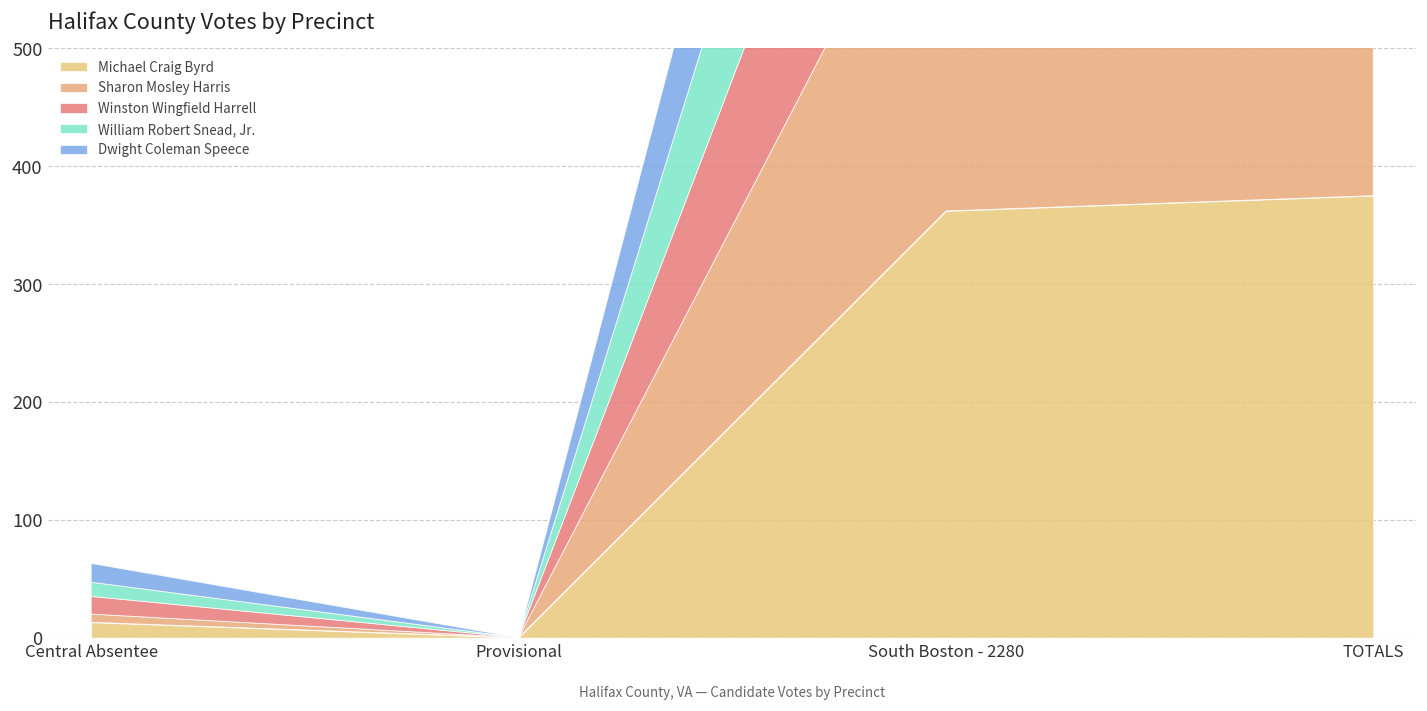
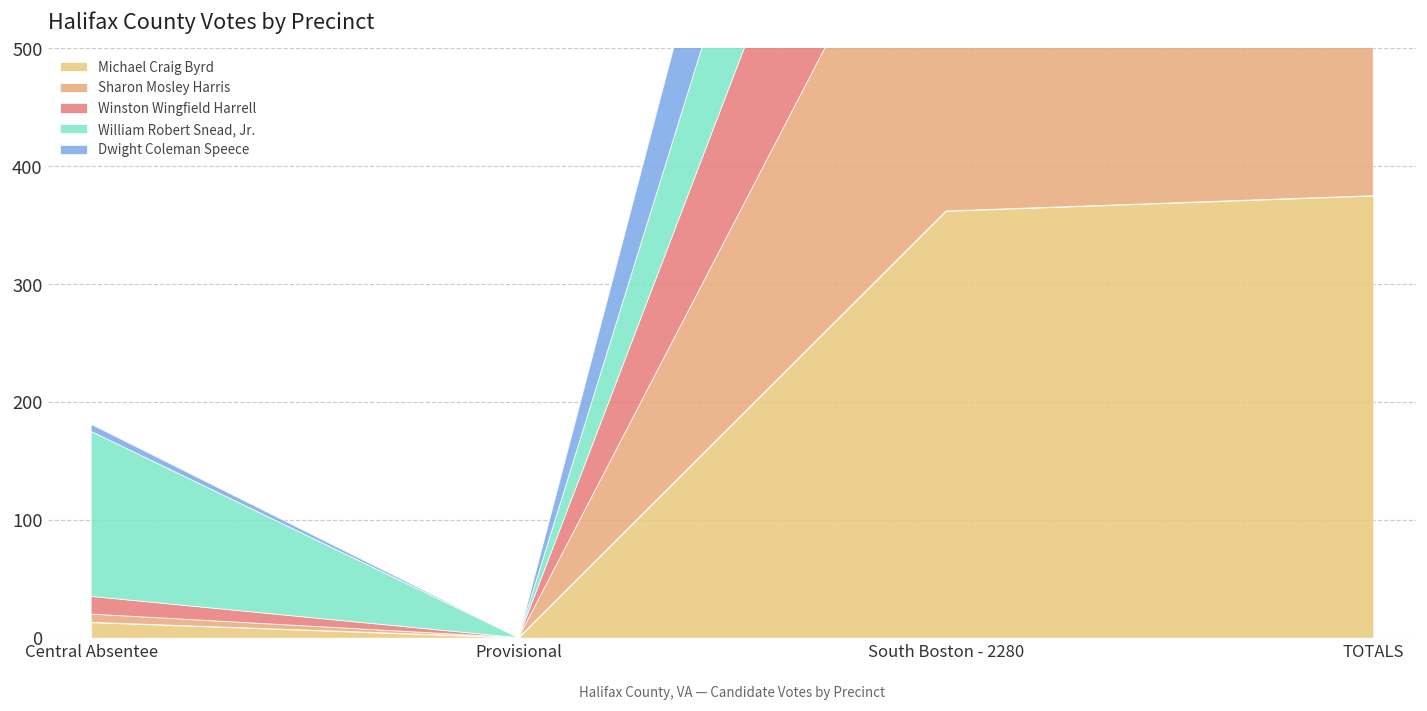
  {
    "William Robert Snead, Jr.": {
-     "Central Absentee": 10
+     "Central Absentee": 140
    },
    "Dwight Coleman Speece": {
-     "Central Absentee": 20
+     "Central Absentee": 10
    }
  }
